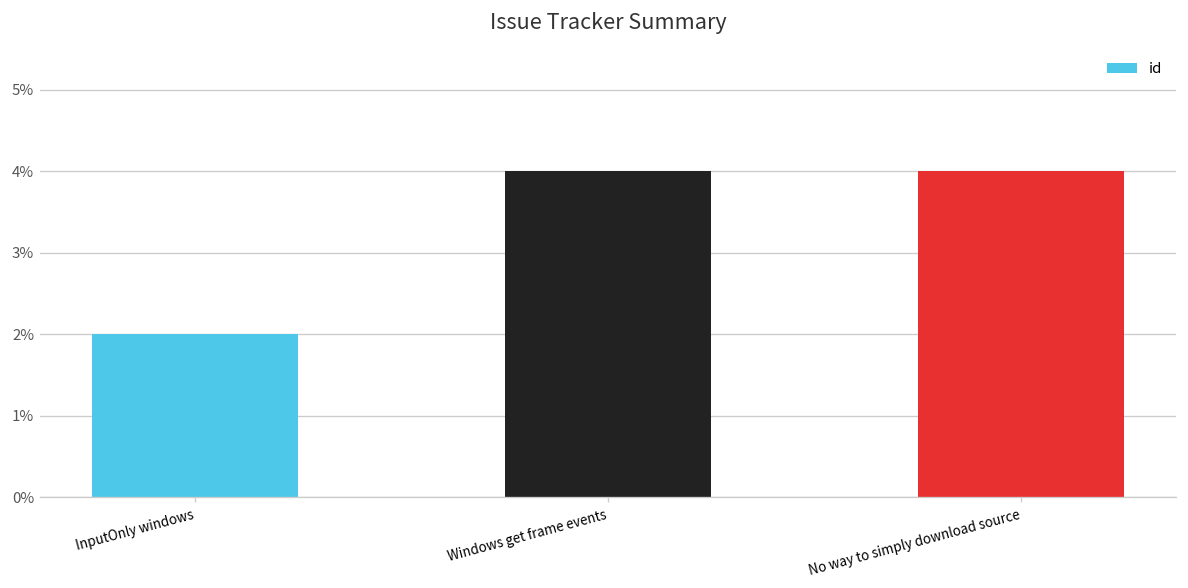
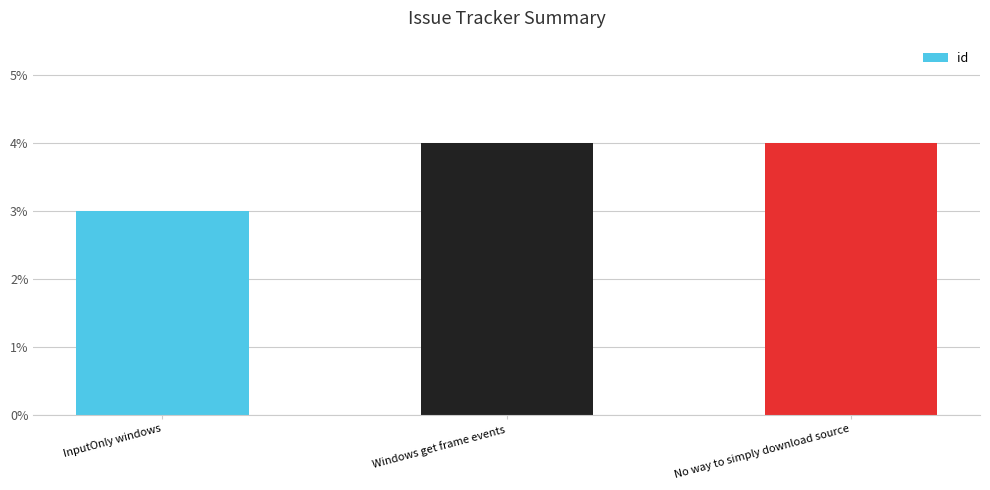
  {
-   "InputOnly windows": "2%",
+   "InputOnly windows": "3%",
    "Windows get frame events": "4%",
    "No way to simply download source": "4%"
  }
